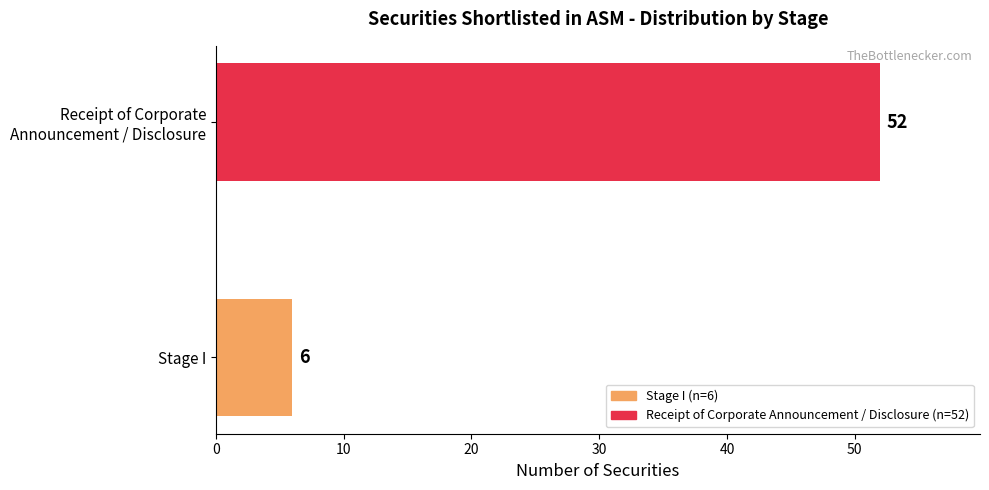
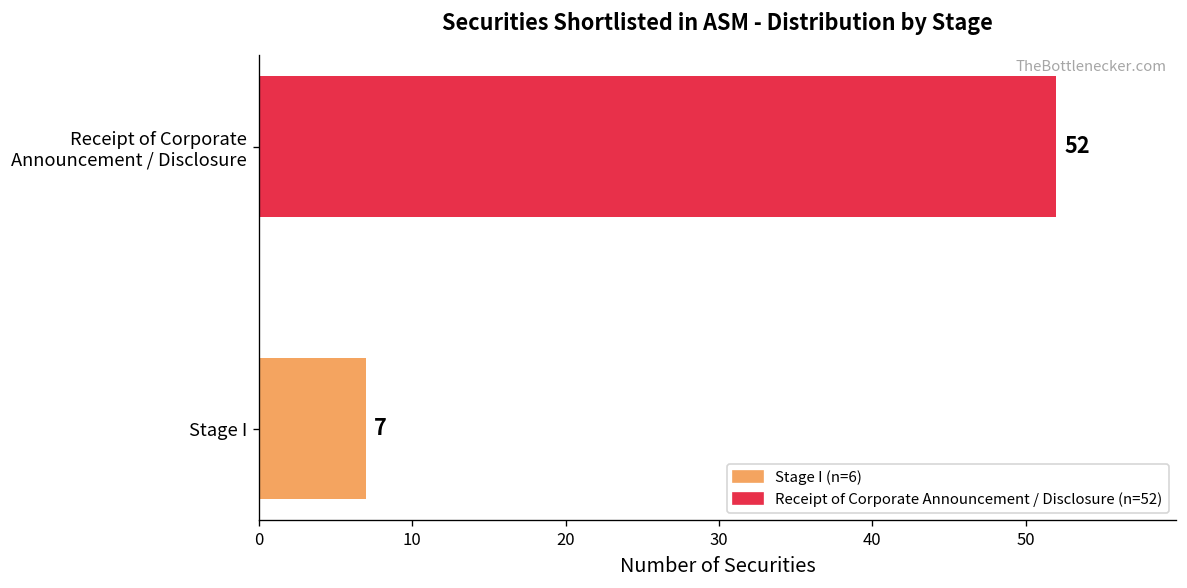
  {
    "Receipt of Corporate Announcement / Disclosure": 52,
-   "Stage I": 6
+   "Stage I": 7
  }
